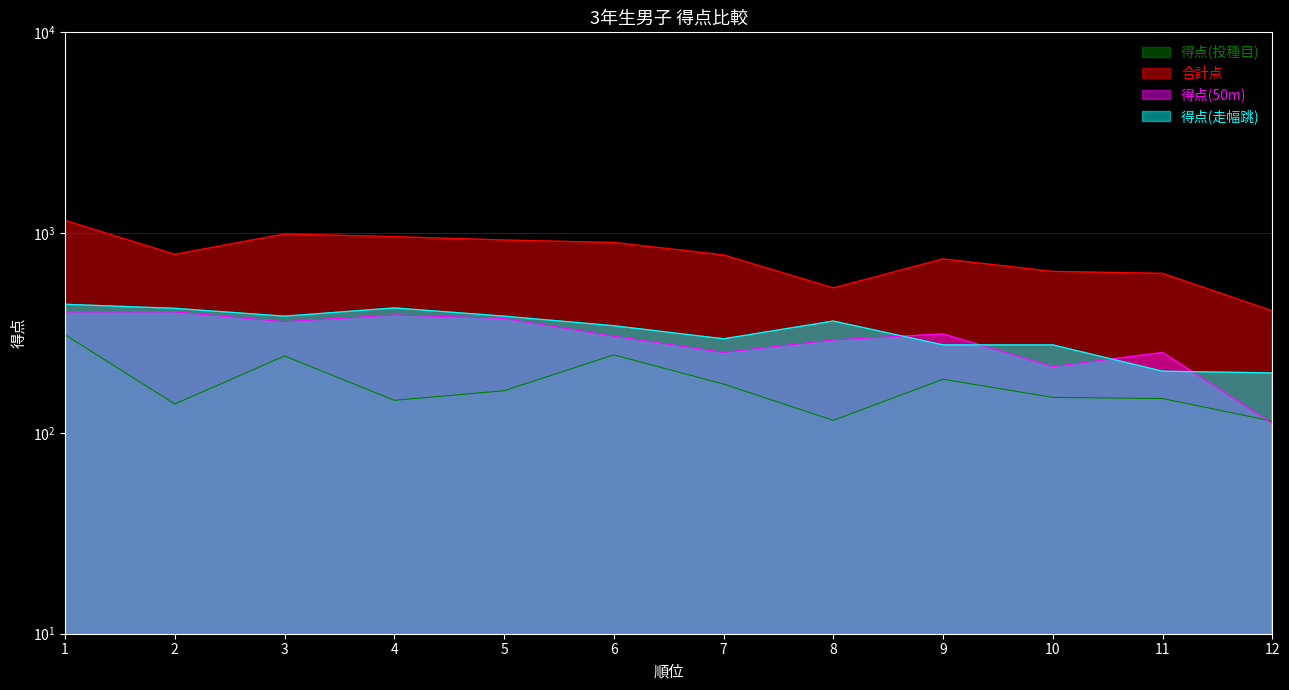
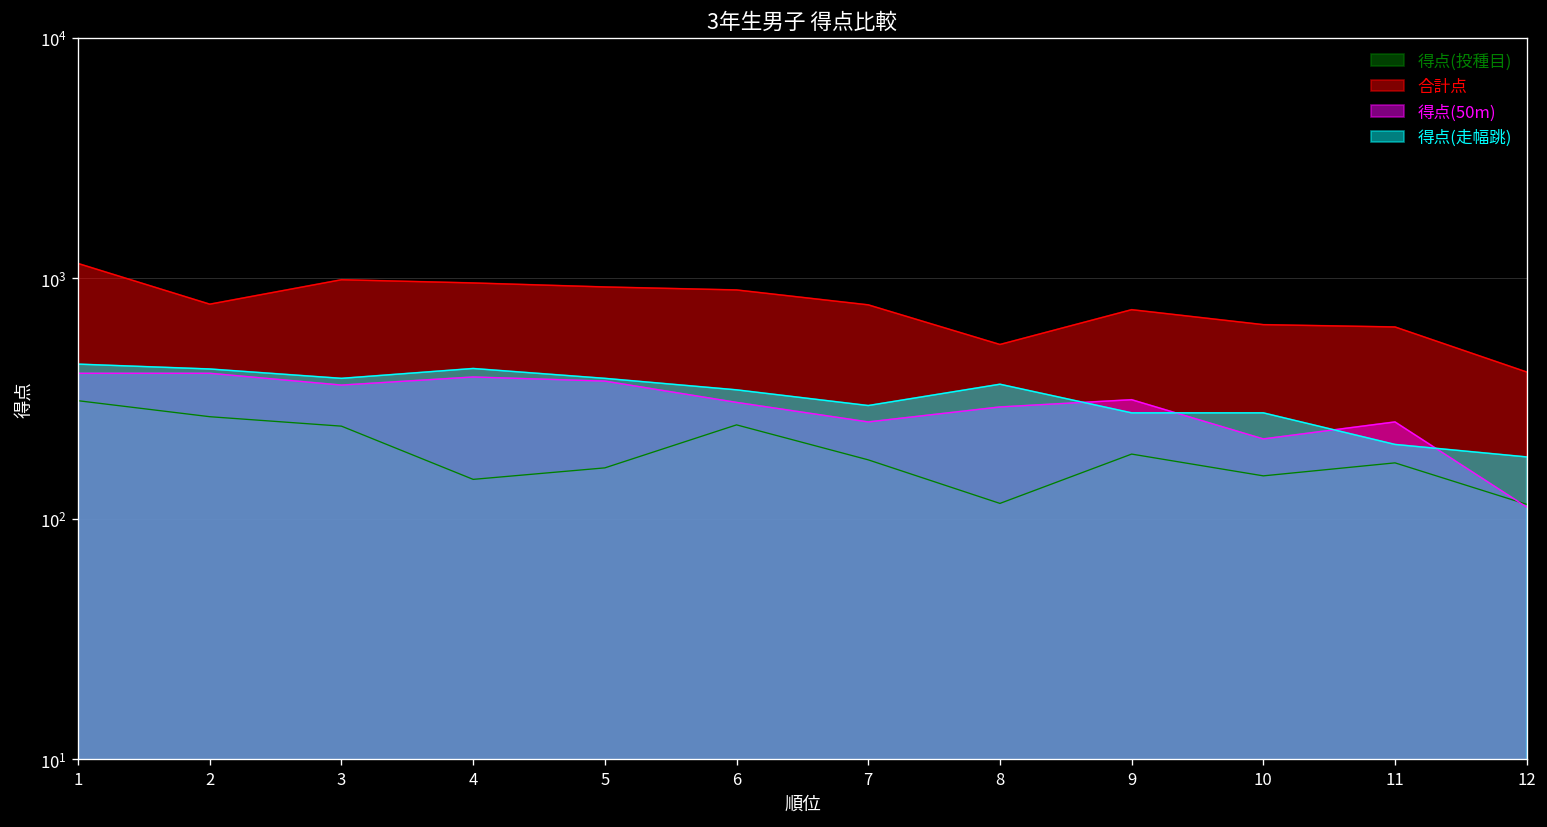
  {
    "得点(投種目)": {
      "1": 310,
-     "2": 140,
+     "2": 270,
      "3": 240,
      "4": 150,
      "5": 160,
      "6": 250,
      "7": 180,
      "8": 120,
      "9": 190,
      "10": 150,
-     "11": 150
+     "11": 170
    },
    "合計点": {
      "1": 1200,
      "2": 780,
      "3": 1000,
      "4": 1000,
      "5": 900,
      "6": 900,
      "7": 780,
      "8": 530,
      "9": 740,
      "10": 640,
      "11": 630,
      "12": 410
    },
    "得点(50m)": {
      "1": 400,
      "2": 400,
      "3": 360,
      "4": 390,
      "6": 310,
      "7": 250,
      "8": 290,
      "9": 310,
      "10": 220,
      "11": 250
    },
    "得点(走幅跳)": {
      "1": 440,
      "2": 420,
      "3": 380,
      "4": 420,
      "6": 340,
      "7": 300,
      "8": 360,
      "9": 280,
      "10": 280,
      "11": 200,
-     "12": 200
+     "12": 180
    }
  }
